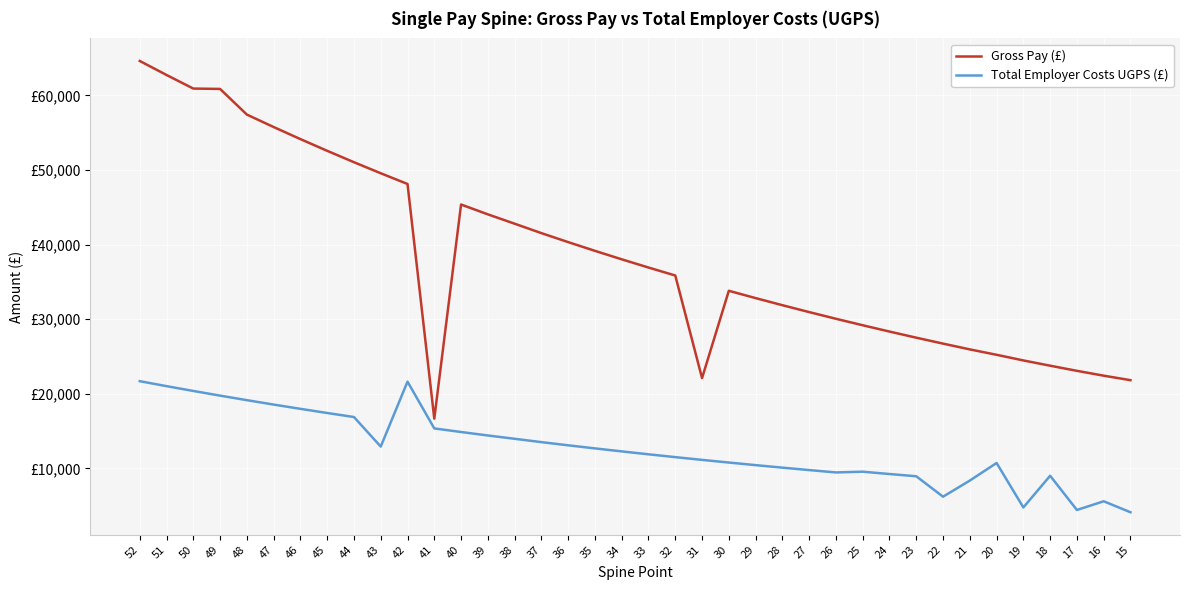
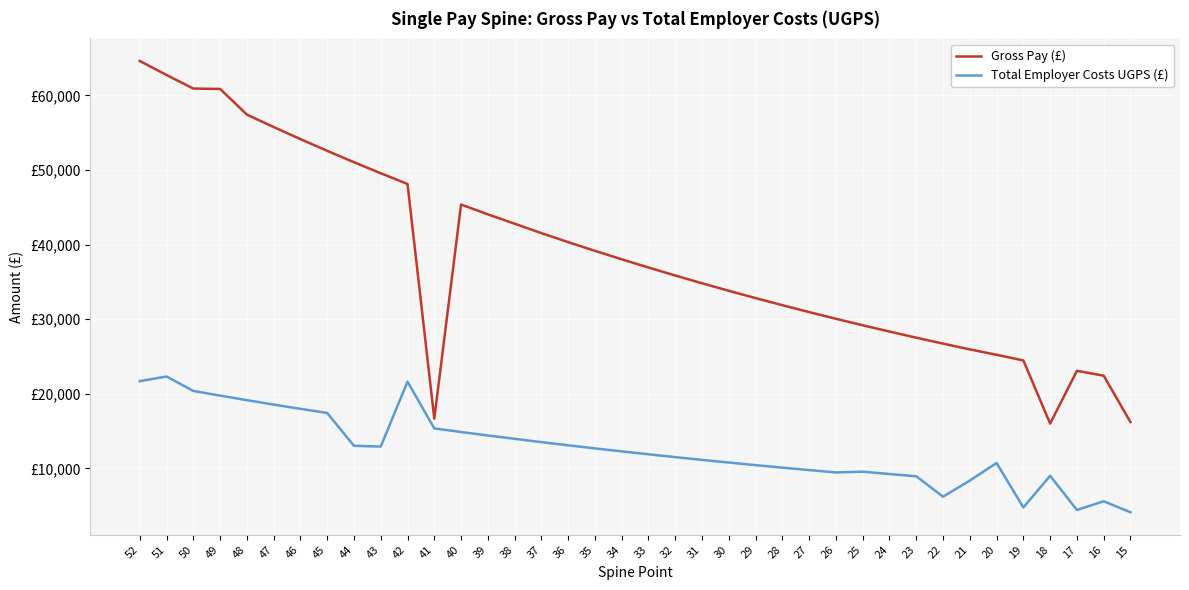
  {
    "Gross Pay (£)": {
      "52": "£65,000",
      "51": "£63,000",
      "50": "£61,000",
      "49": "£61,000",
      "48": "£57,000",
      "47": "£56,000",
      "46": "£54,000",
      "45": "£53,000",
      "44": "£51,000",
      "43": "£50,000",
      "42": "£48,000",
      "41": "£17,000",
      "40": "£45,000",
      "39": "£44,000",
      "38": "£43,000",
      "37": "£42,000",
      "36": "£40,000",
      "35": "£39,000",
      "34": "£38,000",
      "33": "£37,000",
      "32": "£36,000",
-     "31": "£22,000",
+     "31": "£35,000",
      "30": "£34,000",
      "29": "£33,000",
      "28": "£32,000",
      "27": "£31,000",
      "26": "£30,000",
      "25": "£29,000",
      "24": "£28,000",
      "23": "£28,000",
      "22": "£27,000",
      "21": "£26,000",
      "20": "£25,000",
      "19": "£24,000",
-     "18": "£24,000",
+     "18": "£16,000",
      "17": "£23,000",
      "16": "£22,000",
-     "15": "£22,000"
+     "15": "£16,000"
    },
    "Total Employer Costs UGPS (£)": {
      "52": "£22,000",
-     "51": "£21,000",
+     "51": "£22,000",
      "50": "£20,000",
      "49": "£20,000",
      "48": "£19,000",
      "47": "£19,000",
      "46": "£18,000",
      "45": "£17,000",
-     "44": "£17,000",
+     "44": "£13,000",
      "43": "£13,000",
      "42": "£22,000",
      "41": "£15,000",
      "40": "£15,000",
      "39": "£14,000",
      "38": "£14,000",
      "37": "£14,000",
      "36": "£13,000",
      "35": "£13,000",
      "34": "£12,000",
      "33": "£12,000",
      "32": "£11,000",
      "31": "£11,000",
      "30": "£11,000",
      "29": "£10,000",
      "28": "£10,000",
      "27": "£10,000",
      "26": "£9,000",
      "25": "£10,000",
      "24": "£9,000",
      "23": "£9,000",
      "22": "£6,000",
      "21": "£8,000",
      "20": "£11,000",
      "19": "£5,000",
      "18": "£9,000",
      "17": "£4,000",
      "16": "£6,000",
      "15": "£4,000"
    }
  }
